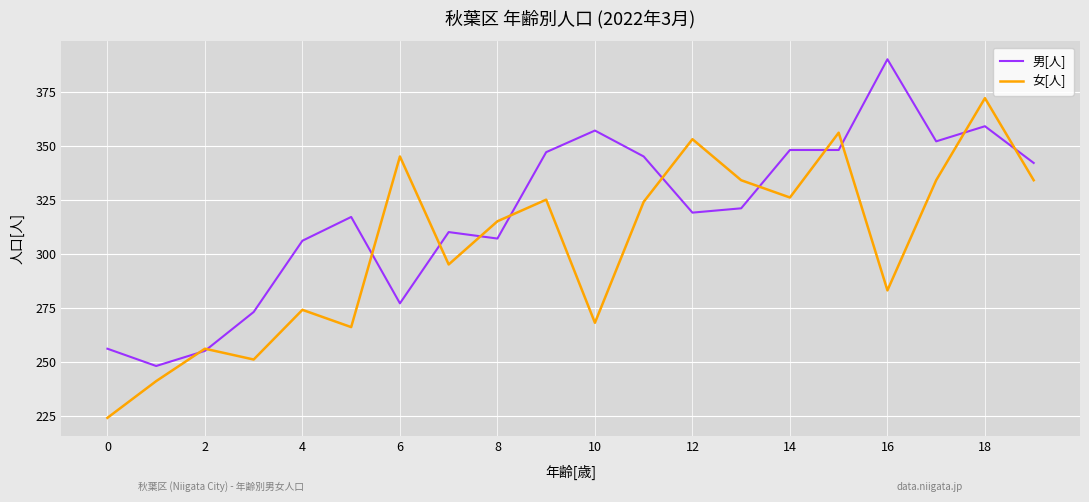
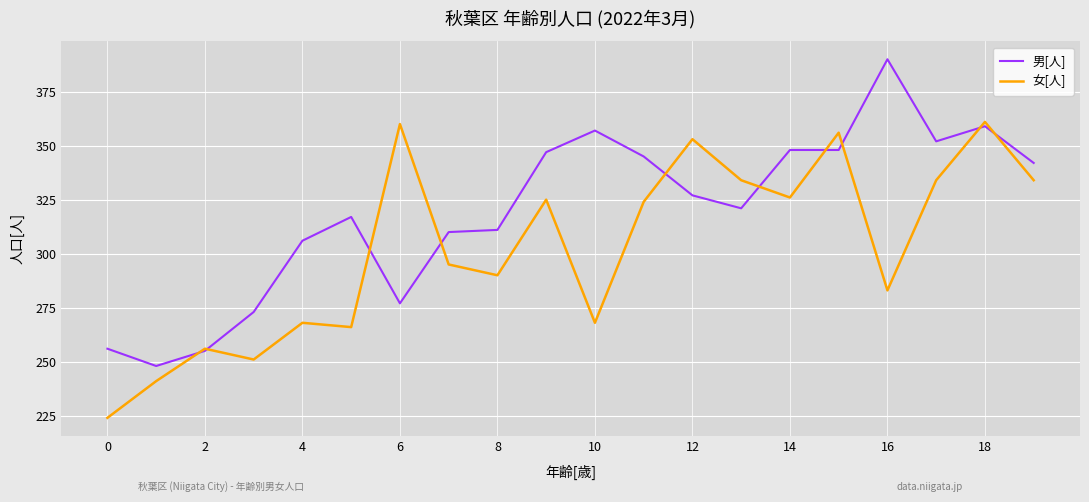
  {
    "男[人]": {
      "0": 256,
      "4": 306,
      "6": 277,
-     "8": 307,
+     "8": 311,
      "10": 357,
-     "12": 319,
+     "12": 327,
      "14": 348,
      "16": 390,
      "18": 359
    },
    "女[人]": {
      "0": 224,
-     "4": 274,
-     "6": 345,
-     "8": 315,
+     "4": 268,
+     "6": 360,
+     "8": 290,
      "10": 268,
      "12": 353,
      "14": 326,
      "16": 283,
-     "18": 372
+     "18": 361
    }
  }
